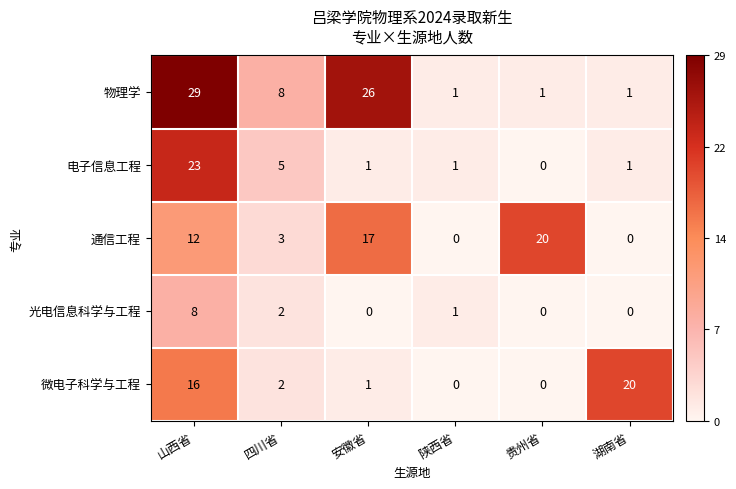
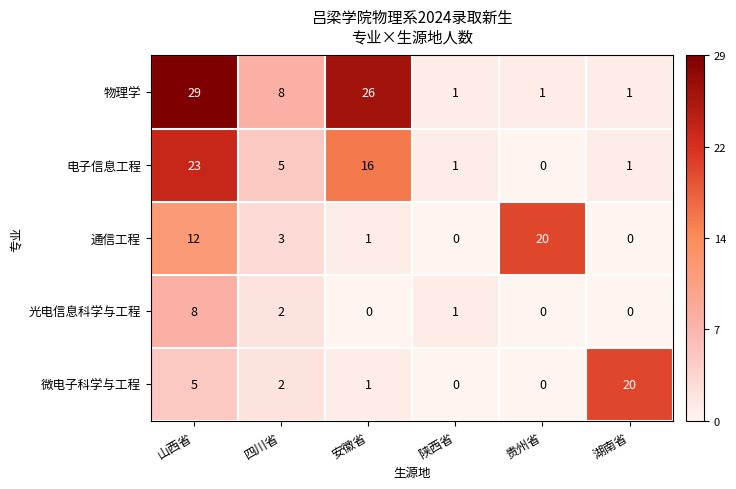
  {
    "物理学": {
      "山西省": 29,
      "四川省": 8,
      "安徽省": 26,
      "陕西省": 1,
      "贵州省": 1,
      "湖南省": 1
    },
    "电子信息工程": {
      "山西省": 23,
      "四川省": 5,
-     "安徽省": 1,
+     "安徽省": 16,
      "陕西省": 1,
      "贵州省": 0,
      "湖南省": 1
    },
    "通信工程": {
      "山西省": 12,
      "四川省": 3,
-     "安徽省": 17,
+     "安徽省": 1,
      "陕西省": 0,
      "贵州省": 20,
      "湖南省": 0
    },
    "光电信息科学与工程": {
      "山西省": 8,
      "四川省": 2,
      "安徽省": 0,
      "陕西省": 1,
      "贵州省": 0,
      "湖南省": 0
    },
    "微电子科学与工程": {
-     "山西省": 16,
+     "山西省": 5,
      "四川省": 2,
      "安徽省": 1,
      "陕西省": 0,
      "贵州省": 0,
      "湖南省": 20
    }
  }
